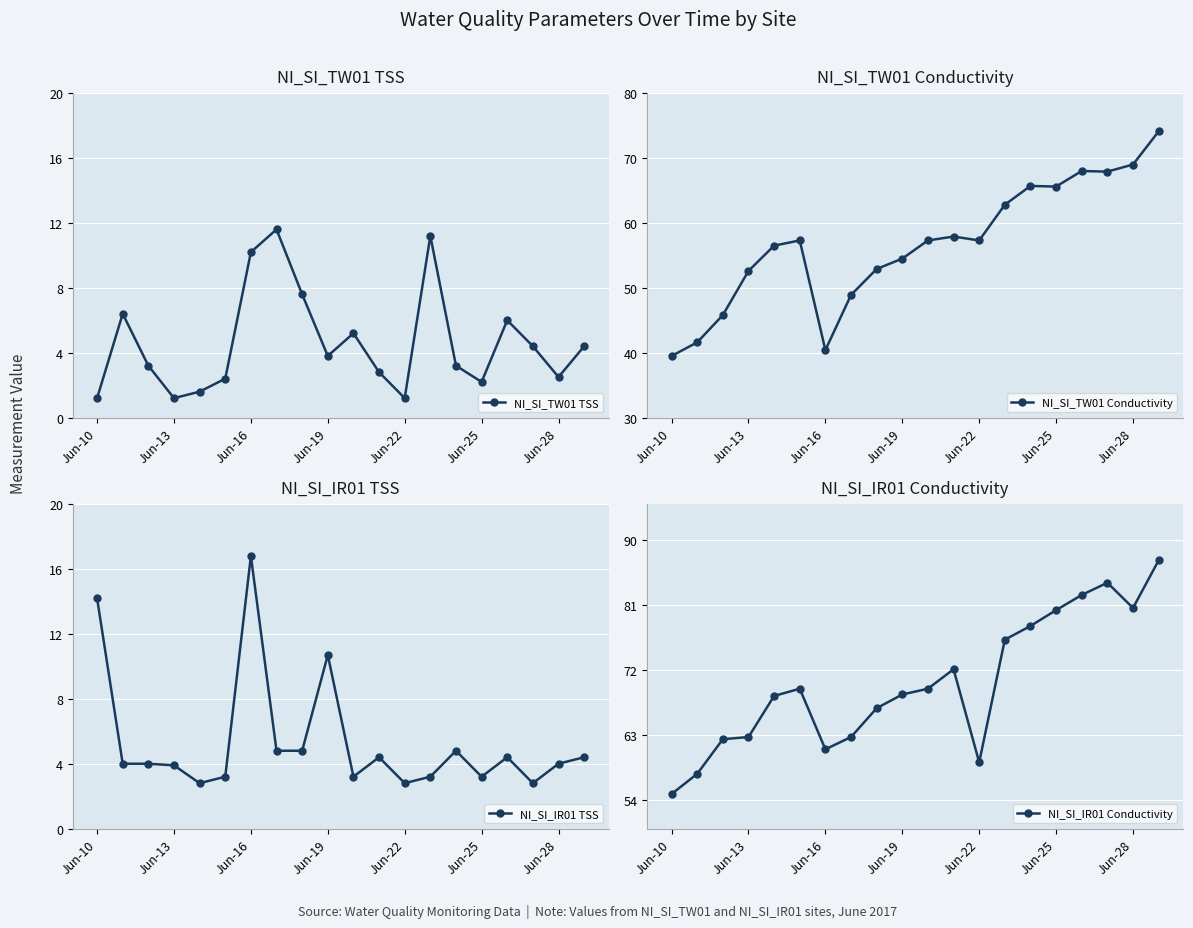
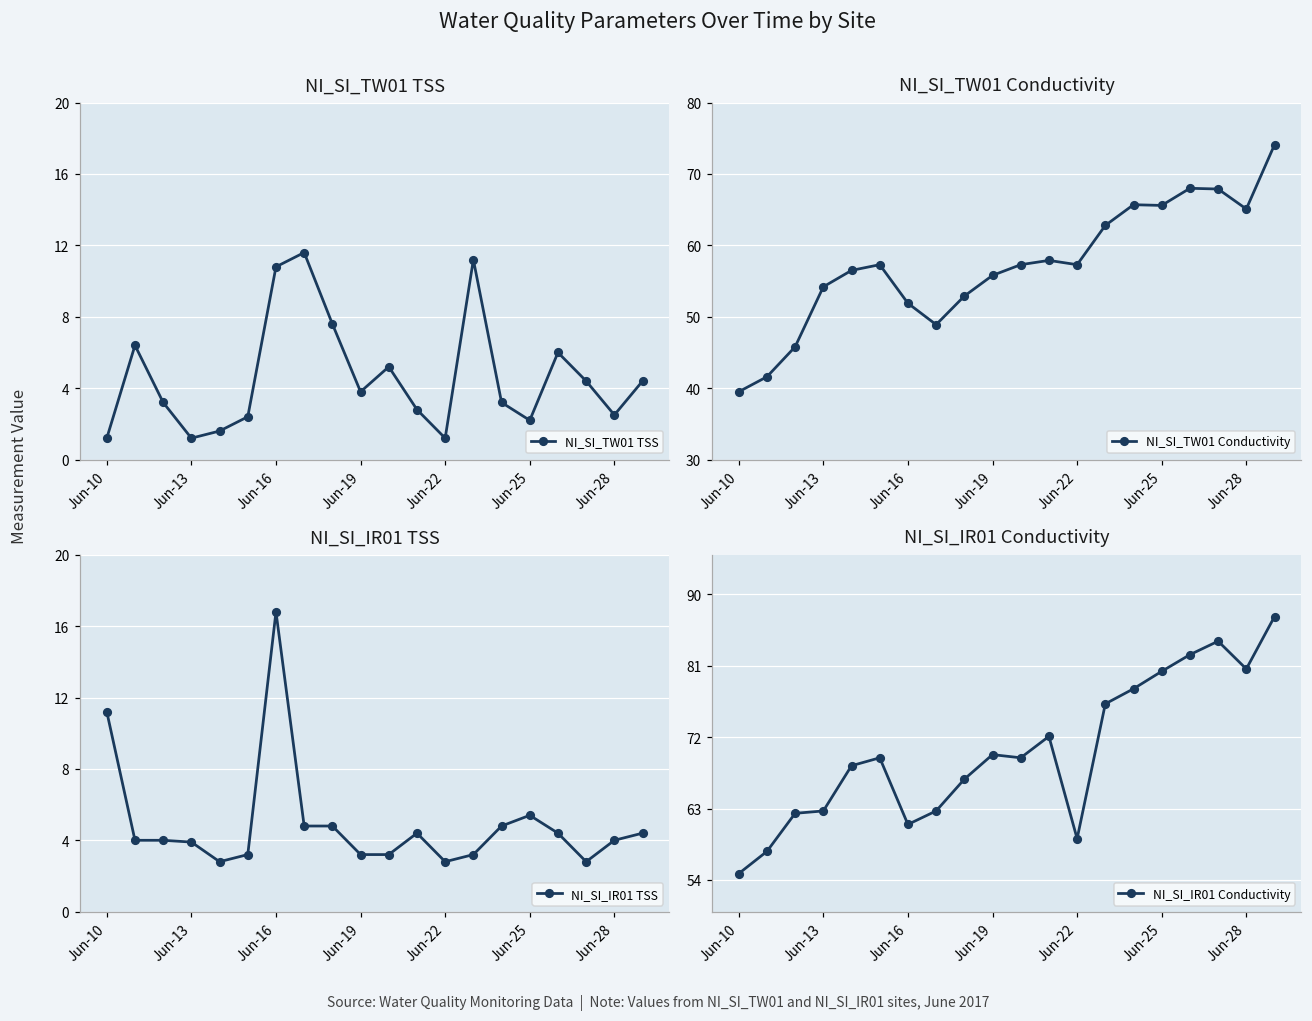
  {
    "NI_SI_TW01 TSS": {
      "Jun-10": 1.2,
      "Jun-13": 1.2,
-     "Jun-16": 10.2,
+     "Jun-16": 10.8,
      "Jun-19": 3.8,
      "Jun-22": 1.2,
      "Jun-25": 2.2,
      "Jun-28": 2.5
    },
    "NI_SI_TW01 Conductivity": {
      "Jun-10": 40,
-     "Jun-13": 53,
-     "Jun-16": 40,
-     "Jun-19": 55,
+     "Jun-13": 54,
+     "Jun-16": 52,
+     "Jun-19": 56,
      "Jun-22": 57,
      "Jun-25": 66,
-     "Jun-28": 69
+     "Jun-28": 65
    },
    "NI_SI_IR01 TSS": {
-     "Jun-10": 14.2,
+     "Jun-10": 11.2,
      "Jun-13": 3.9,
      "Jun-16": 16.8,
-     "Jun-19": 10.7,
+     "Jun-19": 3.2,
      "Jun-22": 2.8,
-     "Jun-25": 3.2,
+     "Jun-25": 5.4,
      "Jun-28": 4.0
    },
    "NI_SI_IR01 Conductivity": {
      "Jun-10": 55,
      "Jun-13": 63,
      "Jun-16": 61,
-     "Jun-19": 69,
+     "Jun-19": 70,
      "Jun-22": 59,
      "Jun-25": 80,
      "Jun-28": 81
    }
  }
